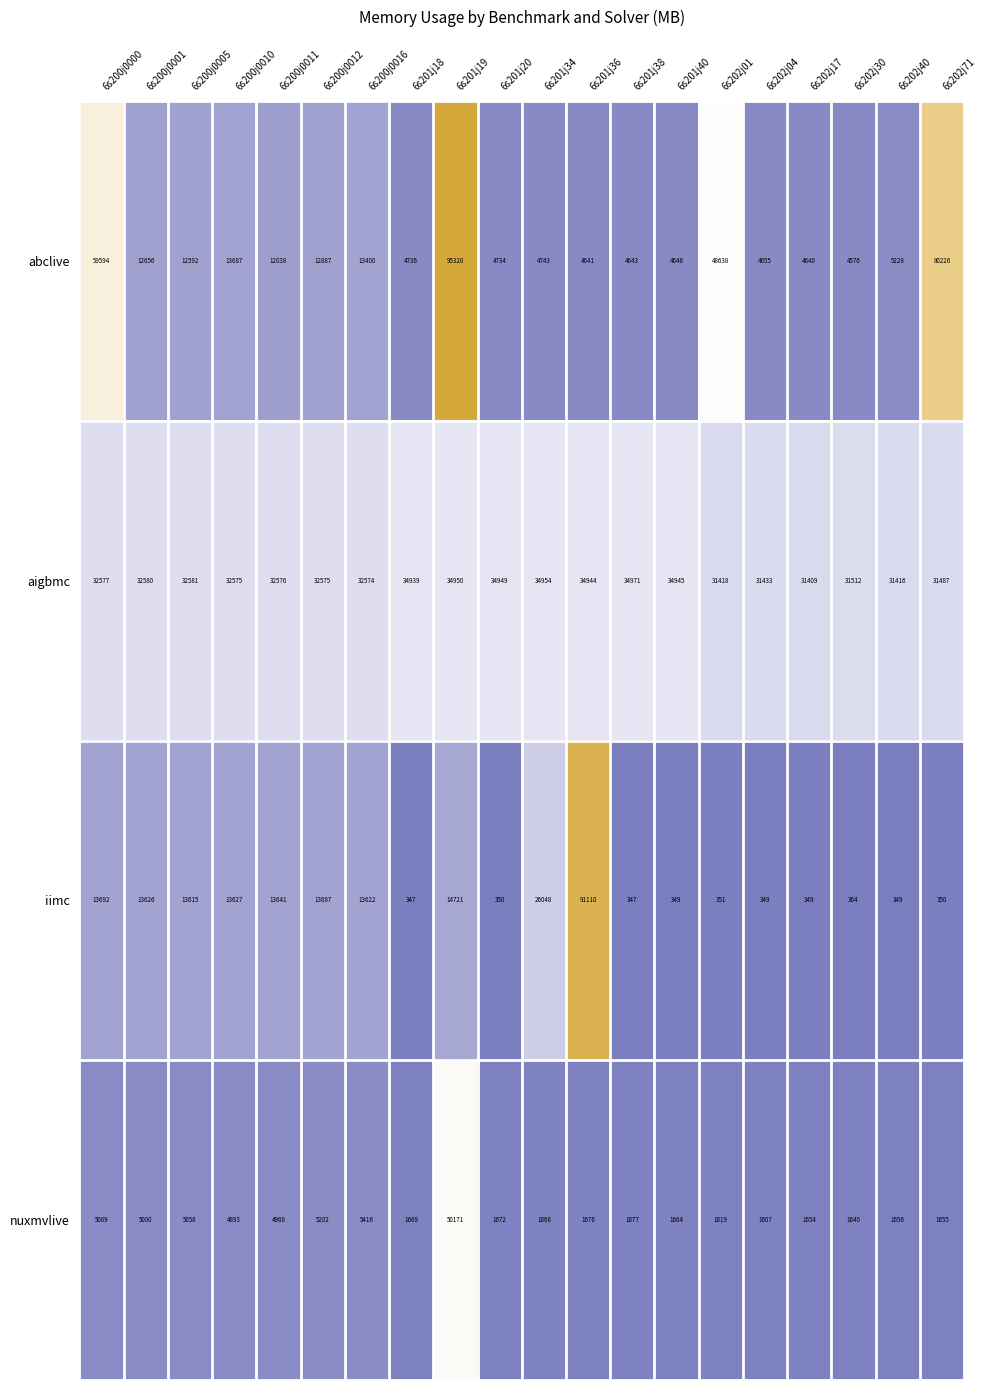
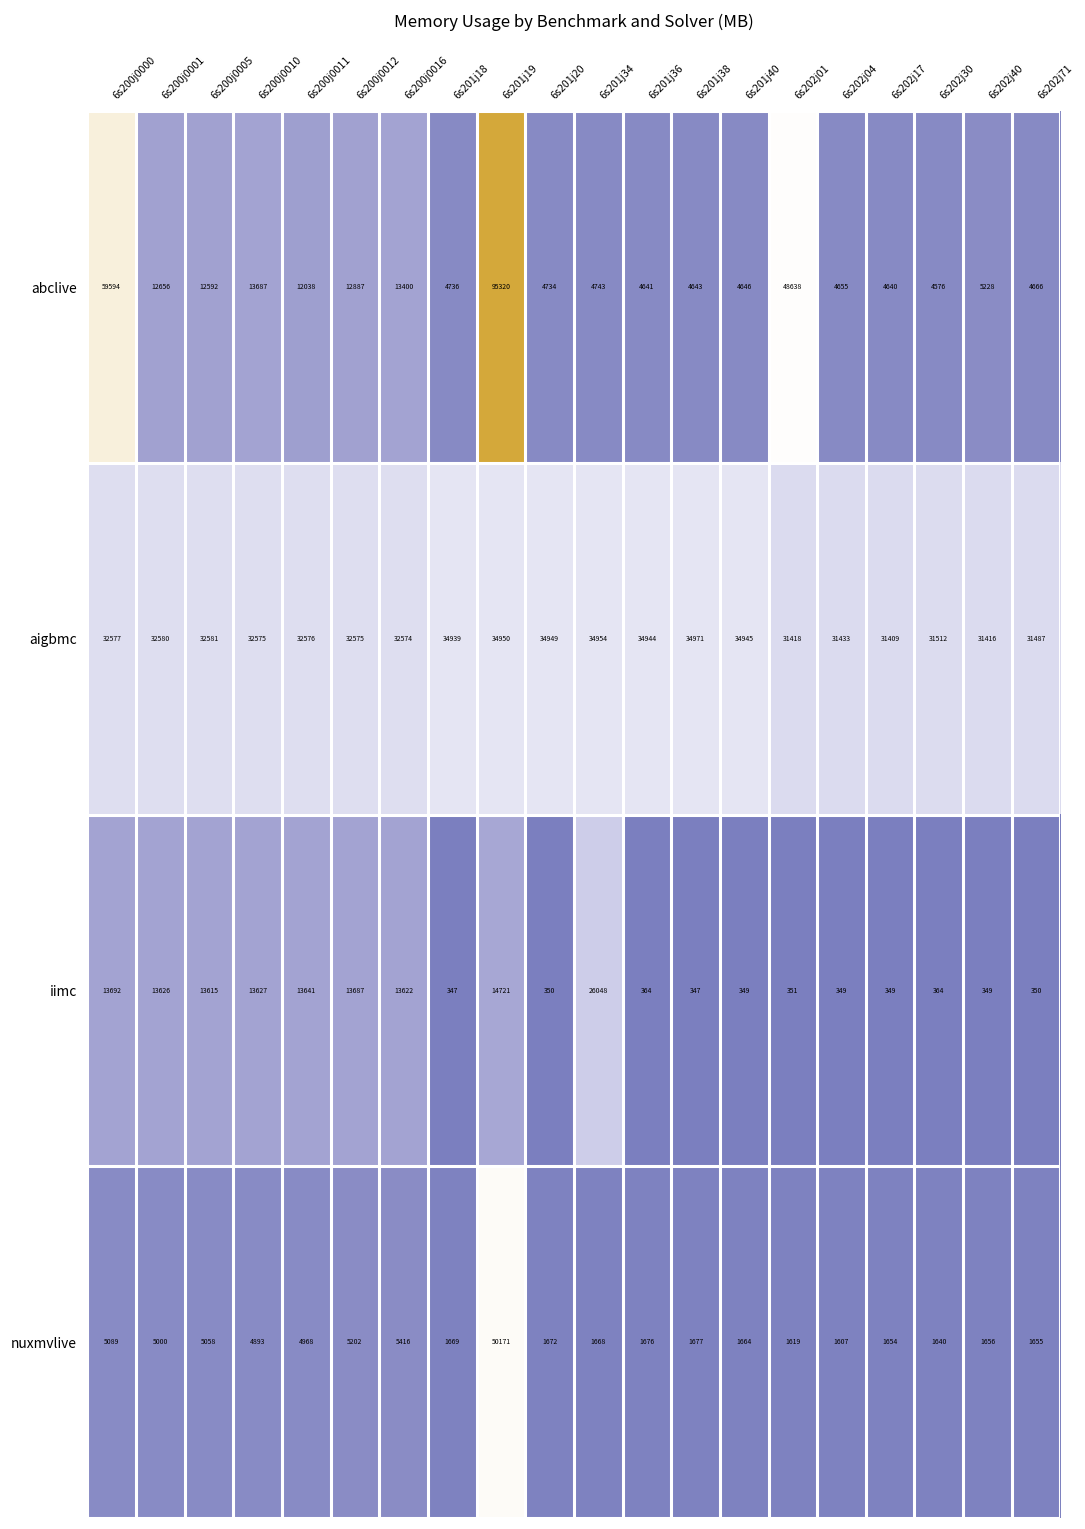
  {
    "abclive": {
      "6s200j0000": 59594,
      "6s200j0001": 12656,
      "6s200j0005": 12592,
      "6s200j0010": 13687,
      "6s200j0011": 12038,
      "6s200j0012": 12887,
      "6s200j0016": 13400,
      "6s201j18": 4736,
      "6s201j19": 95320,
      "6s201j20": 4734,
      "6s201j34": 4743,
      "6s201j36": 4641,
      "6s201j38": 4643,
      "6s201j40": 4646,
      "6s202j01": 48638,
      "6s202j04": 4655,
      "6s202j17": 4640,
      "6s202j30": 4576,
      "6s202j40": 5228,
-     "6s202j71": 80226
+     "6s202j71": 4666
    },
    "aigbmc": {
      "6s200j0000": 32577,
      "6s200j0001": 32580,
      "6s200j0005": 32581,
      "6s200j0010": 32575,
      "6s200j0011": 32576,
      "6s200j0012": 32575,
      "6s200j0016": 32574,
      "6s201j18": 34939,
      "6s201j19": 34950,
      "6s201j20": 34949,
      "6s201j34": 34954,
      "6s201j36": 34944,
      "6s201j38": 34971,
      "6s201j40": 34945,
      "6s202j01": 31418,
      "6s202j04": 31433,
      "6s202j17": 31409,
      "6s202j30": 31512,
      "6s202j40": 31416,
      "6s202j71": 31487
    },
    "iimc": {
      "6s200j0000": 13692,
      "6s200j0001": 13626,
      "6s200j0005": 13615,
      "6s200j0010": 13627,
      "6s200j0011": 13641,
      "6s200j0012": 13687,
      "6s200j0016": 13622,
      "6s201j18": 347,
      "6s201j19": 14721,
      "6s201j20": 350,
      "6s201j34": 26048,
-     "6s201j36": 91110,
+     "6s201j36": 364,
      "6s201j38": 347,
      "6s201j40": 349,
      "6s202j01": 351,
      "6s202j04": 349,
      "6s202j17": 349,
      "6s202j30": 364,
      "6s202j40": 349,
      "6s202j71": 350
    },
    "nuxmvlive": {
      "6s200j0000": 5089,
      "6s200j0001": 5000,
      "6s200j0005": 5058,
      "6s200j0010": 4893,
      "6s200j0011": 4968,
      "6s200j0012": 5202,
      "6s200j0016": 5416,
      "6s201j18": 1669,
      "6s201j19": 50171,
      "6s201j20": 1672,
      "6s201j34": 1668,
      "6s201j36": 1676,
      "6s201j38": 1677,
      "6s201j40": 1664,
      "6s202j01": 1619,
      "6s202j04": 1607,
      "6s202j17": 1654,
      "6s202j30": 1640,
      "6s202j40": 1656,
      "6s202j71": 1655
    }
  }
